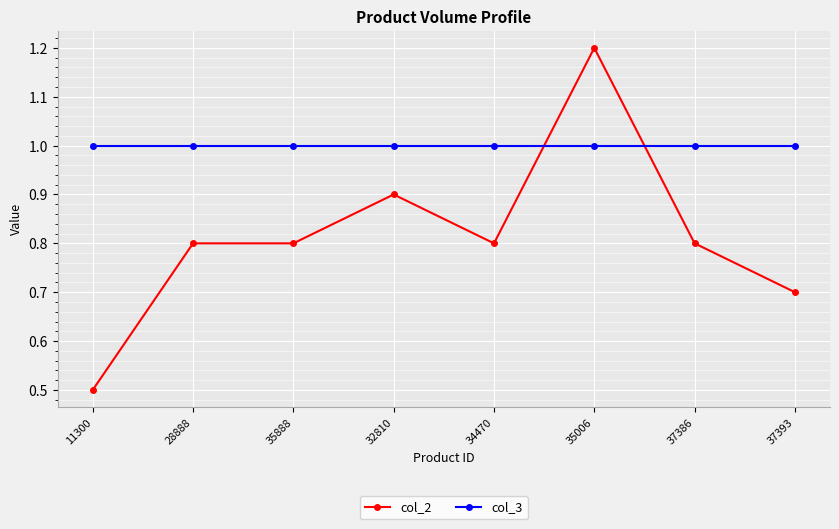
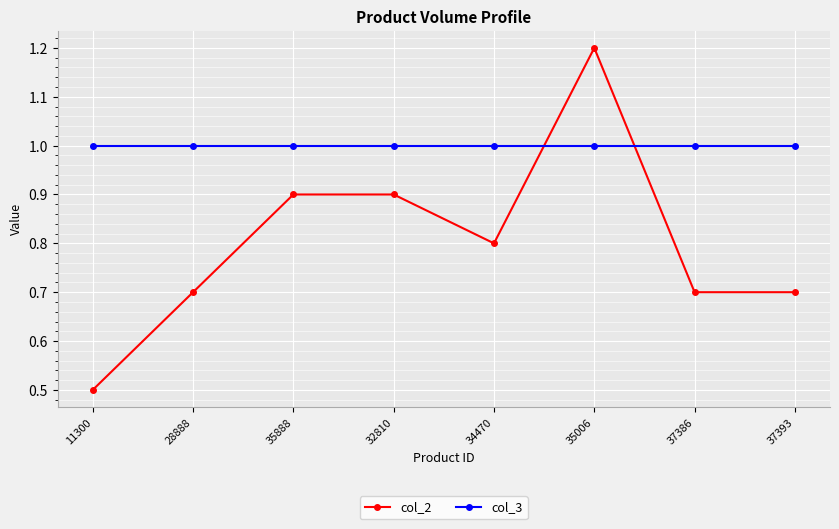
  {
    "col_2": {
      "11300": 0.5,
-     "28888": 0.8,
-     "35888": 0.8,
+     "28888": 0.7,
+     "35888": 0.9,
      "32810": 0.9,
      "34470": 0.8,
      "35006": 1.2,
-     "37386": 0.8,
+     "37386": 0.7,
      "37393": 0.7
    },
    "col_3": {
      "11300": 1.0,
      "28888": 1.0,
      "35888": 1.0,
      "32810": 1.0,
      "34470": 1.0,
      "35006": 1.0,
      "37386": 1.0,
      "37393": 1.0
    }
  }
